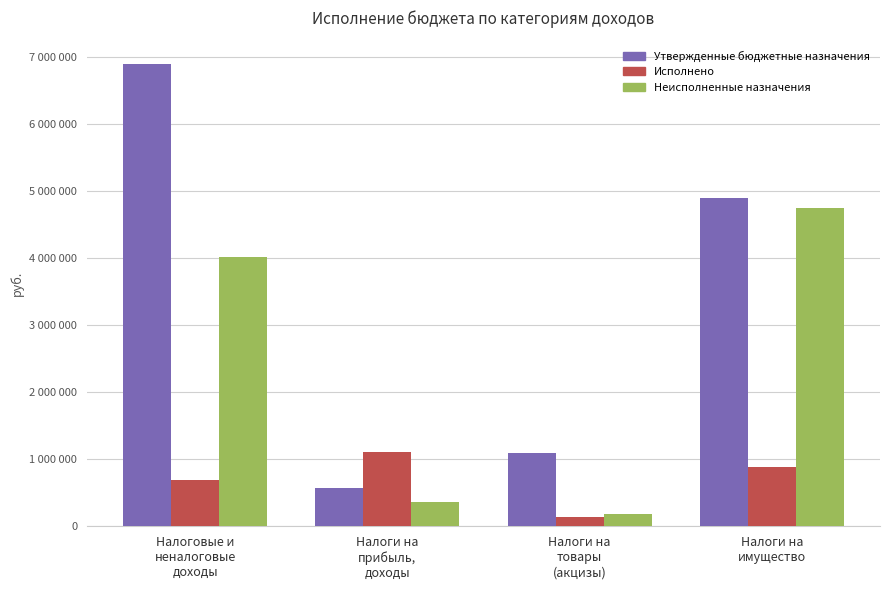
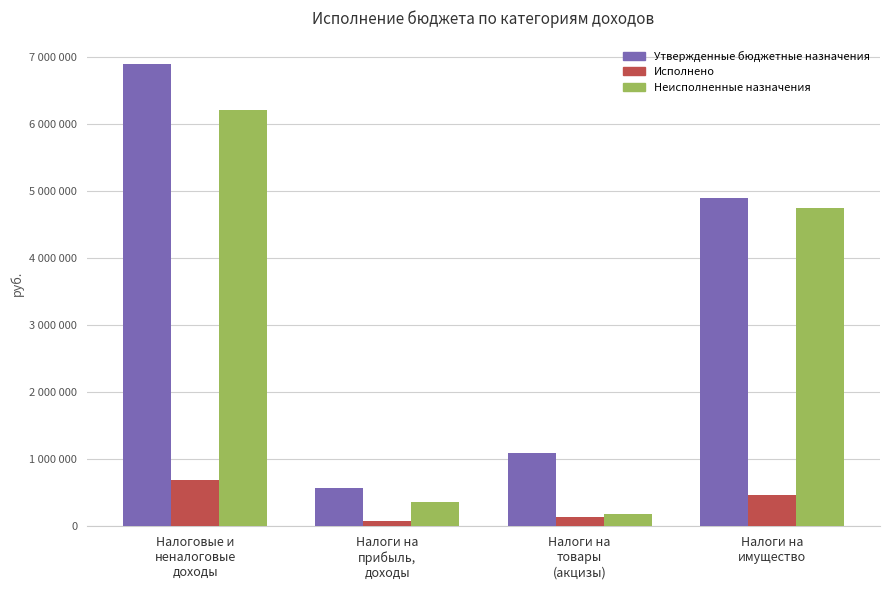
  {
    "Утвержденные бюджетные назначения": {
      "Налоговые и неналоговые доходы": 6900000,
      "Налоги на прибыль, доходы": 600000,
      "Налоги на товары (акцизы)": 1100000,
      "Налоги на имущество": 4900000
    },
    "Исполнено": {
      "Налоговые и неналоговые доходы": 700000,
-     "Налоги на прибыль, доходы": 1100000,
+     "Налоги на прибыль, доходы": 100000,
      "Налоги на товары (акцизы)": 100000,
-     "Налоги на имущество": 900000
+     "Налоги на имущество": 500000
    },
    "Неисполненные назначения": {
-     "Налоговые и неналоговые доходы": 4000000,
+     "Налоговые и неналоговые доходы": 6200000,
      "Налоги на прибыль, доходы": 400000,
      "Налоги на товары (акцизы)": 200000,
      "Налоги на имущество": 4700000
    }
  }
